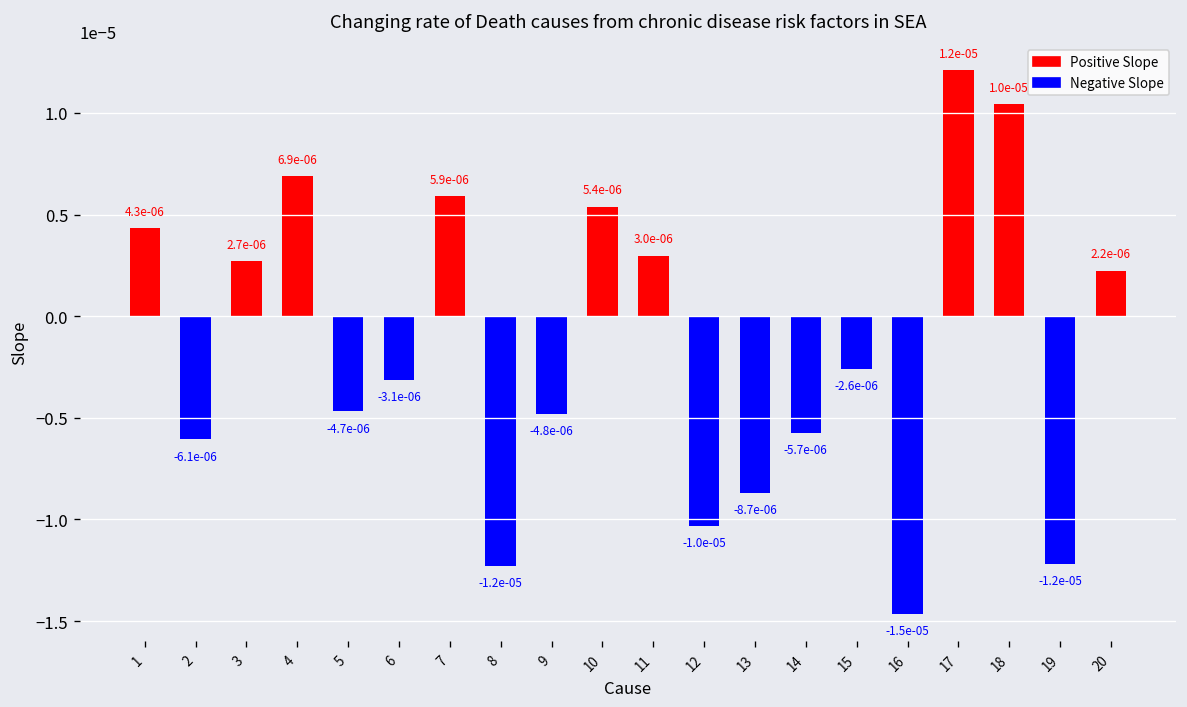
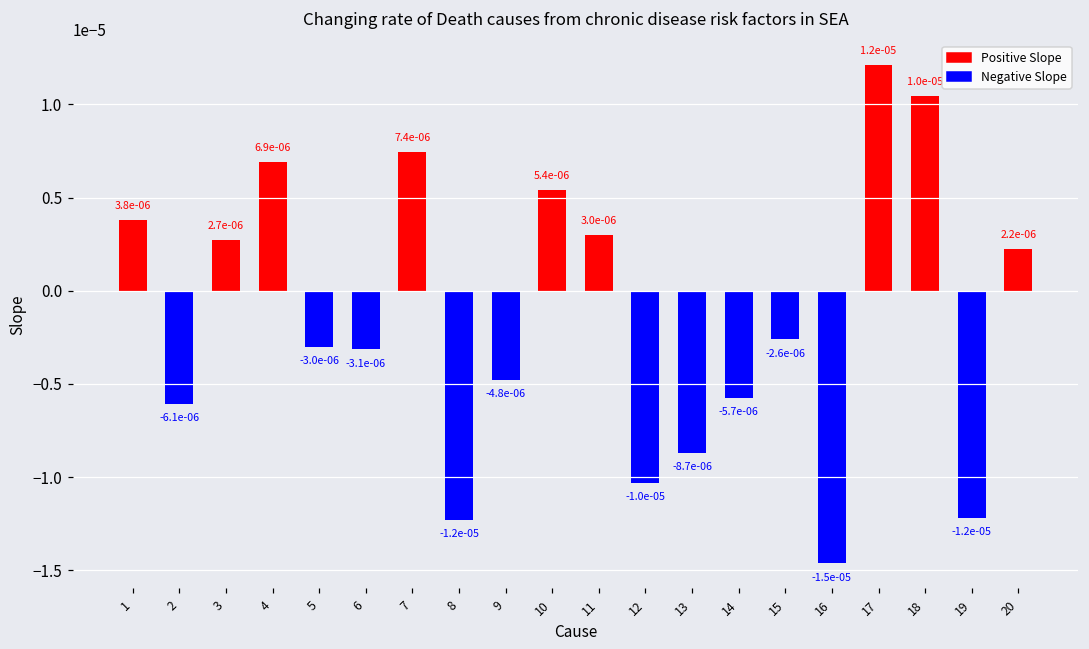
  {
-   "1": "4.3e-06",
+   "1": "3.8e-06",
    "2": "-6.1e-06",
    "3": "2.7e-06",
    "4": "6.9e-06",
-   "5": "-4.7e-06",
+   "5": "-3.0e-06",
    "6": "-3.1e-06",
-   "7": "5.9e-06",
+   "7": "7.4e-06",
    "8": "-1.2e-05",
    "9": "-4.8e-06",
    "10": "5.4e-06",
    "11": "3.0e-06",
    "12": "-1.0e-05",
    "13": "-8.7e-06",
    "14": "-5.7e-06",
    "15": "-2.6e-06",
    "16": "-1.5e-05",
    "17": "1.2e-05",
    "19": "-1.2e-05",
    "20": "2.2e-06"
  }
